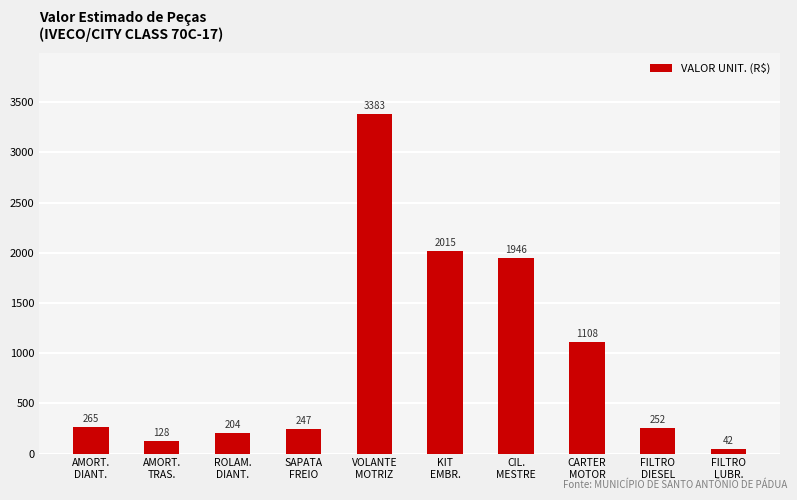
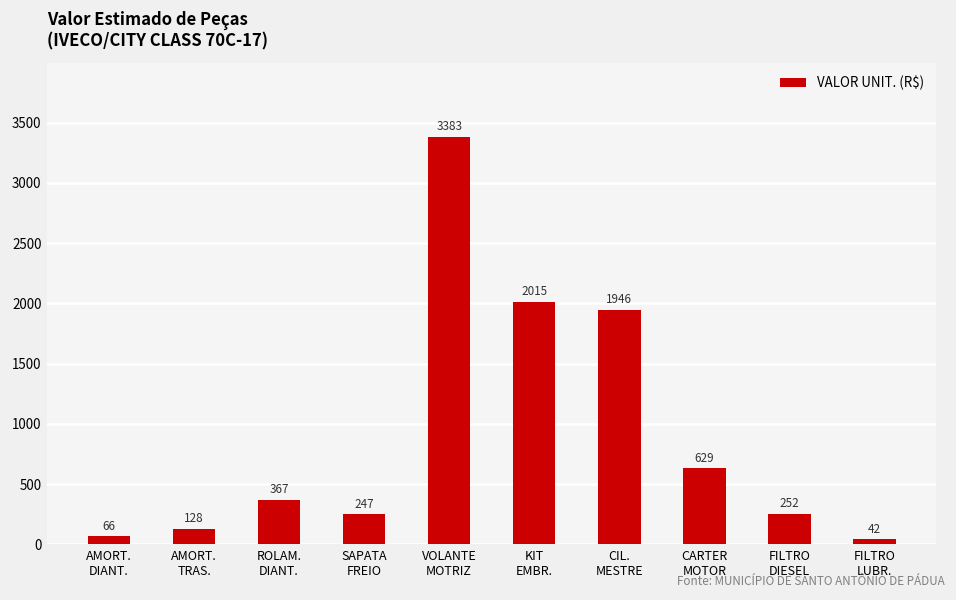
  {
-   "AMORT. DIANT.": 265,
+   "AMORT. DIANT.": 66,
    "AMORT. TRAS.": 128,
-   "ROLAM. DIANT.": 204,
+   "ROLAM. DIANT.": 367,
    "SAPATA FREIO": 247,
    "VOLANTE MOTRIZ": 3383,
    "KIT EMBR.": 2015,
    "CIL. MESTRE": 1946,
-   "CARTER MOTOR": 1108,
+   "CARTER MOTOR": 629,
    "FILTRO DIESEL": 252,
    "FILTRO LUBR.": 42
  }
